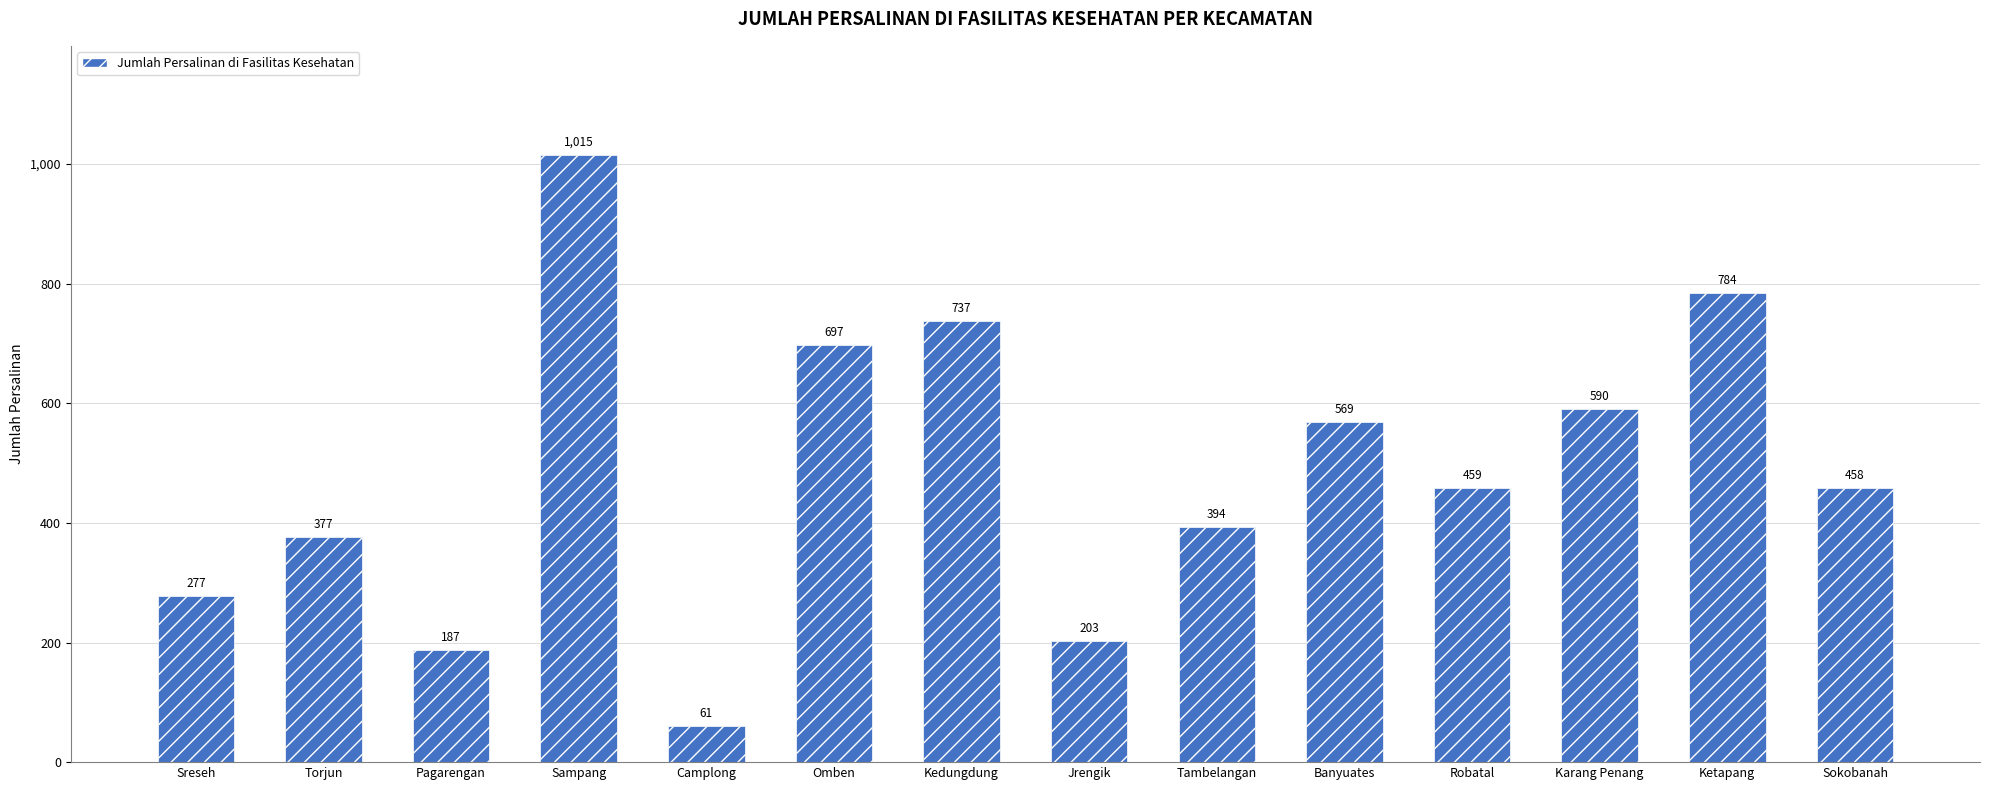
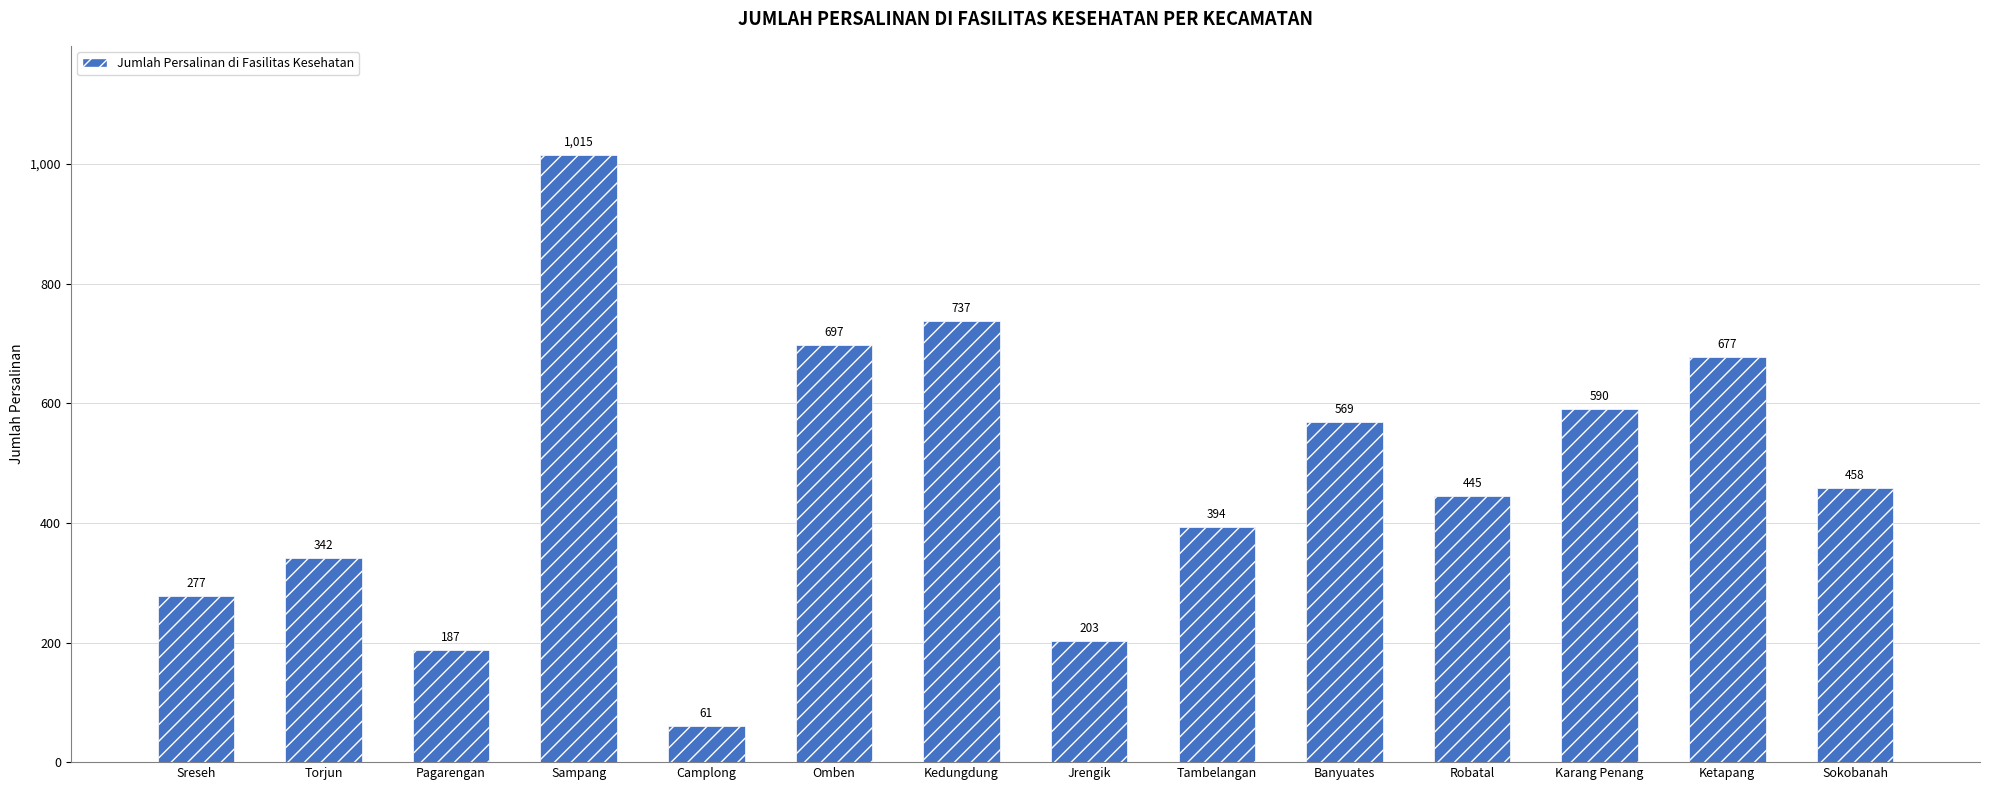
  {
    "Sreseh": "277",
-   "Torjun": "377",
+   "Torjun": "342",
    "Pagarengan": "187",
    "Sampang": "1,015",
    "Camplong": "61",
    "Omben": "697",
    "Kedungdung": "737",
    "Jrengik": "203",
    "Tambelangan": "394",
    "Banyuates": "569",
-   "Robatal": "459",
+   "Robatal": "445",
    "Karang Penang": "590",
-   "Ketapang": "784",
+   "Ketapang": "677",
    "Sokobanah": "458"
  }
